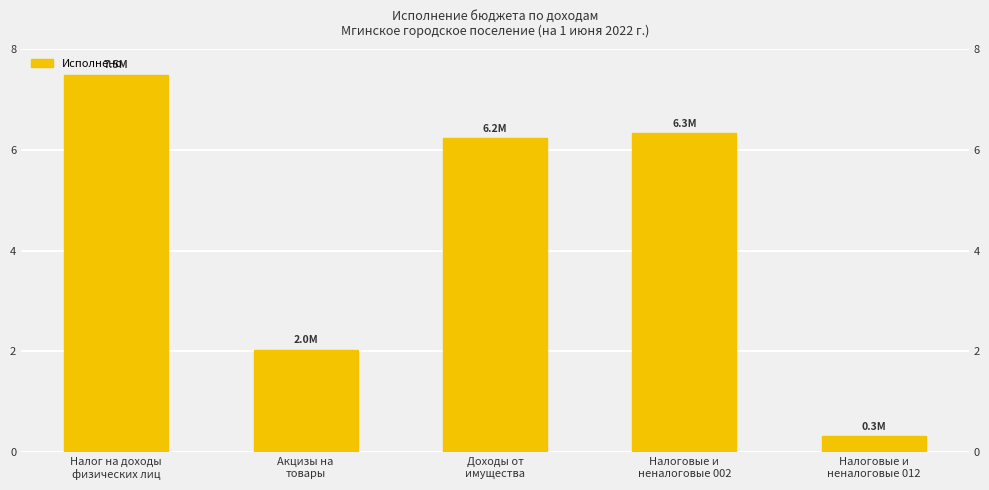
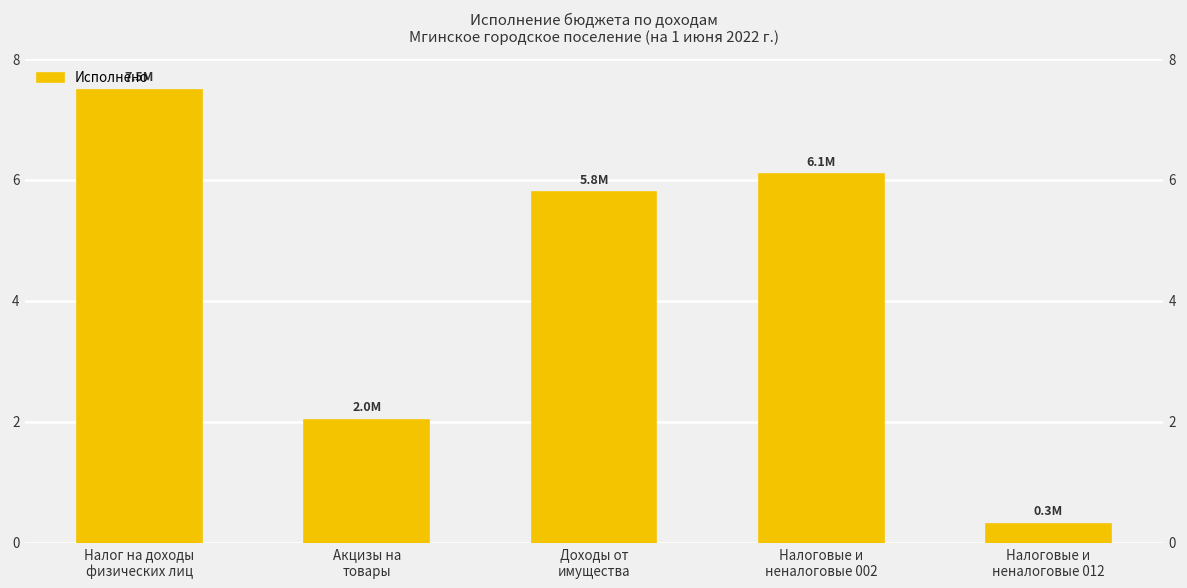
  {
-   "Доходы от имущества": "6.2М",
-   "Налоговые и неналоговые 002": "6.3М"
+   "Доходы от имущества": "5.8М",
+   "Налоговые и неналоговые 002": "6.1М"
  }
